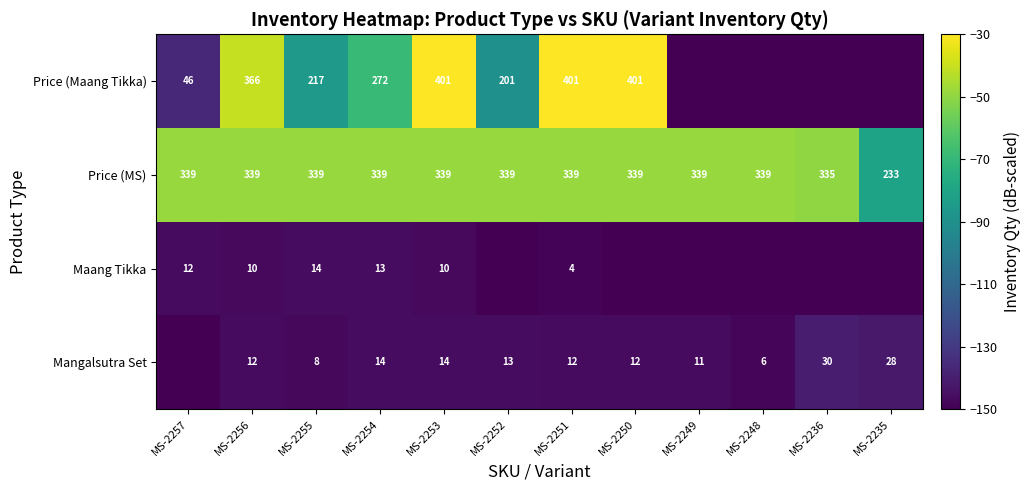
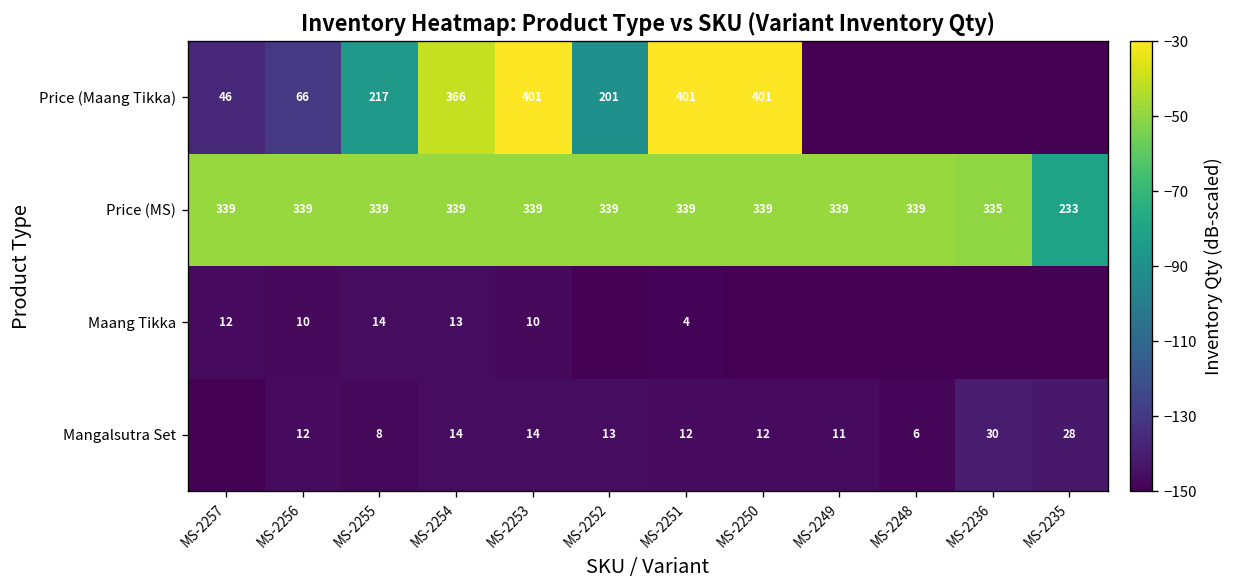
  {
    "Price (Maang Tikka)": {
      "MS-2257": 46,
-     "MS-2256": 366,
+     "MS-2256": 66,
      "MS-2255": 217,
-     "MS-2254": 272,
+     "MS-2254": 366,
      "MS-2253": 401,
      "MS-2252": 201,
      "MS-2251": 401,
      "MS-2250": 401
    },
    "Price (MS)": {
      "MS-2257": 339,
      "MS-2256": 339,
      "MS-2255": 339,
      "MS-2254": 339,
      "MS-2253": 339,
      "MS-2252": 339,
      "MS-2251": 339,
      "MS-2250": 339,
      "MS-2249": 339,
      "MS-2248": 339,
      "MS-2236": 335,
      "MS-2235": 233
    },
    "Maang Tikka": {
      "MS-2257": 12,
      "MS-2256": 10,
      "MS-2255": 14,
      "MS-2254": 13,
      "MS-2253": 10,
      "MS-2251": 4
    },
    "Mangalsutra Set": {
      "MS-2256": 12,
      "MS-2255": 8,
      "MS-2254": 14,
      "MS-2253": 14,
      "MS-2252": 13,
      "MS-2251": 12,
      "MS-2250": 12,
      "MS-2249": 11,
      "MS-2248": 6,
      "MS-2236": 30,
      "MS-2235": 28
    }
  }
